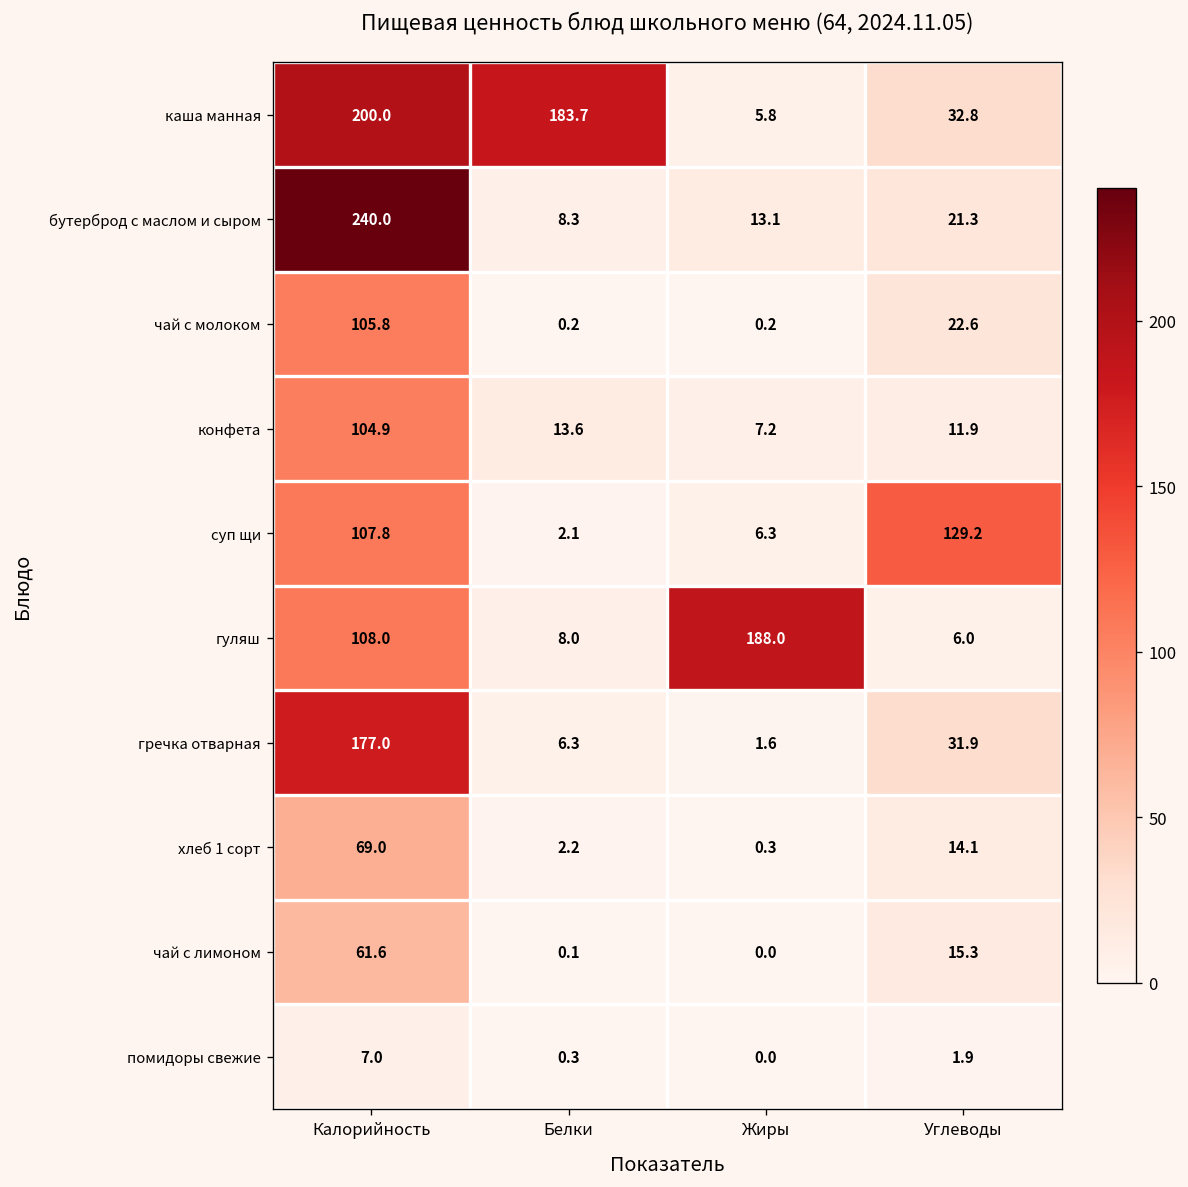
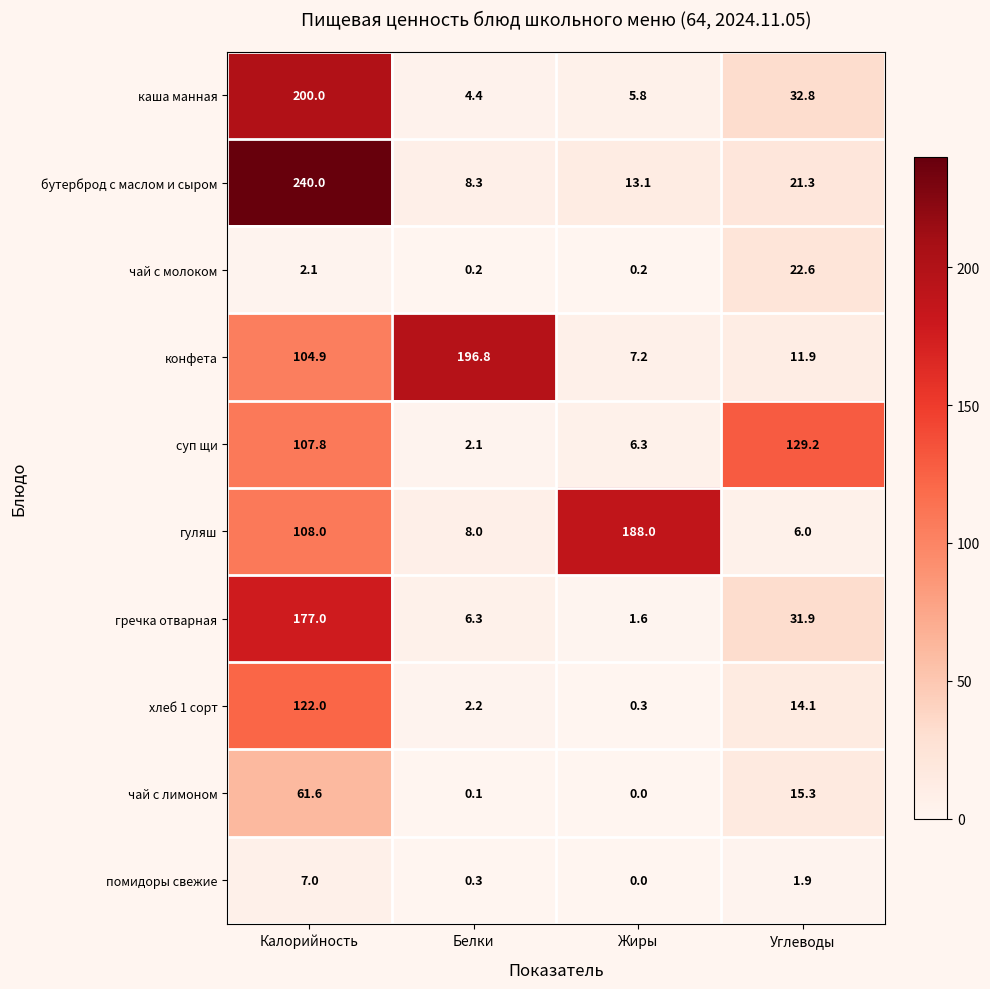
  {
    "каша манная": {
      "Калорийность": 200.0,
-     "Белки": 183.7,
+     "Белки": 4.4,
      "Жиры": 5.8,
      "Углеводы": 32.8
    },
    "бутерброд с маслом и сыром": {
      "Калорийность": 240.0,
      "Белки": 8.3,
      "Жиры": 13.1,
      "Углеводы": 21.3
    },
    "чай с молоком": {
-     "Калорийность": 105.8,
+     "Калорийность": 2.1,
      "Белки": 0.2,
      "Жиры": 0.2,
      "Углеводы": 22.6
    },
    "конфета": {
      "Калорийность": 104.9,
-     "Белки": 13.6,
+     "Белки": 196.8,
      "Жиры": 7.2,
      "Углеводы": 11.9
    },
    "суп щи": {
      "Калорийность": 107.8,
      "Белки": 2.1,
      "Жиры": 6.3,
      "Углеводы": 129.2
    },
    "гуляш": {
      "Калорийность": 108.0,
      "Белки": 8.0,
      "Жиры": 188.0,
      "Углеводы": 6.0
    },
    "гречка отварная": {
      "Калорийность": 177.0,
      "Белки": 6.3,
      "Жиры": 1.6,
      "Углеводы": 31.9
    },
    "хлеб 1 сорт": {
-     "Калорийность": 69.0,
+     "Калорийность": 122.0,
      "Белки": 2.2,
      "Жиры": 0.3,
      "Углеводы": 14.1
    },
    "чай с лимоном": {
      "Калорийность": 61.6,
      "Белки": 0.1,
      "Жиры": 0.0,
      "Углеводы": 15.3
    },
    "помидоры свежие": {
      "Калорийность": 7.0,
      "Белки": 0.3,
      "Жиры": 0.0,
      "Углеводы": 1.9
    }
  }
